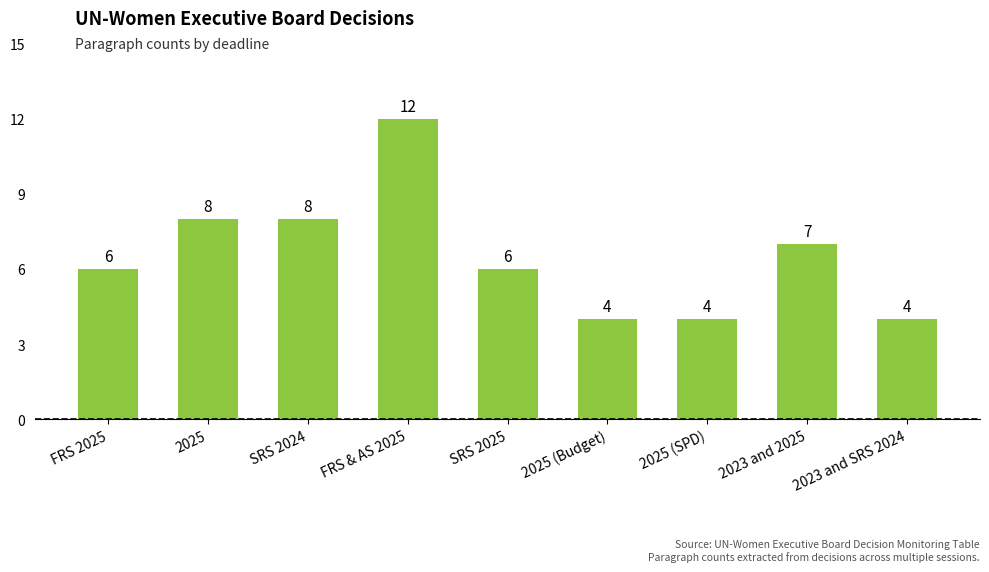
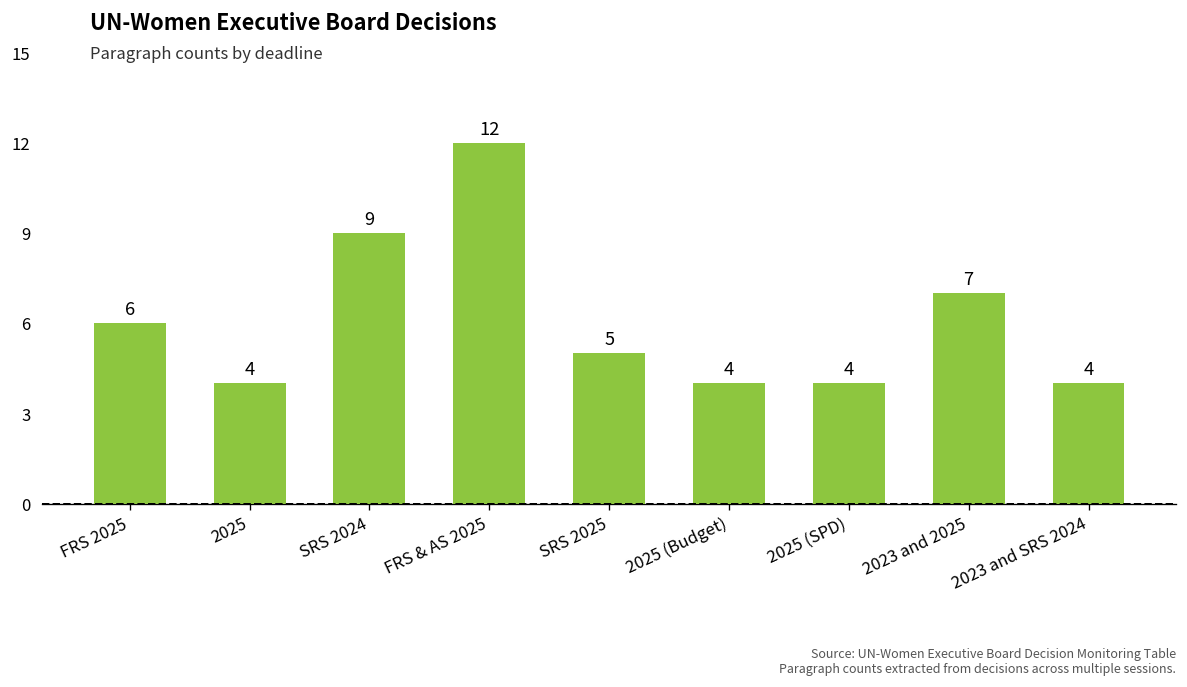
  {
    "FRS 2025": 6,
-   "2025": 8,
-   "SRS 2024": 8,
+   "2025": 4,
+   "SRS 2024": 9,
    "FRS & AS 2025": 12,
-   "SRS 2025": 6,
+   "SRS 2025": 5,
    "2025 (Budget)": 4,
    "2025 (SPD)": 4,
    "2023 and 2025": 7,
    "2023 and SRS 2024": 4
  }
